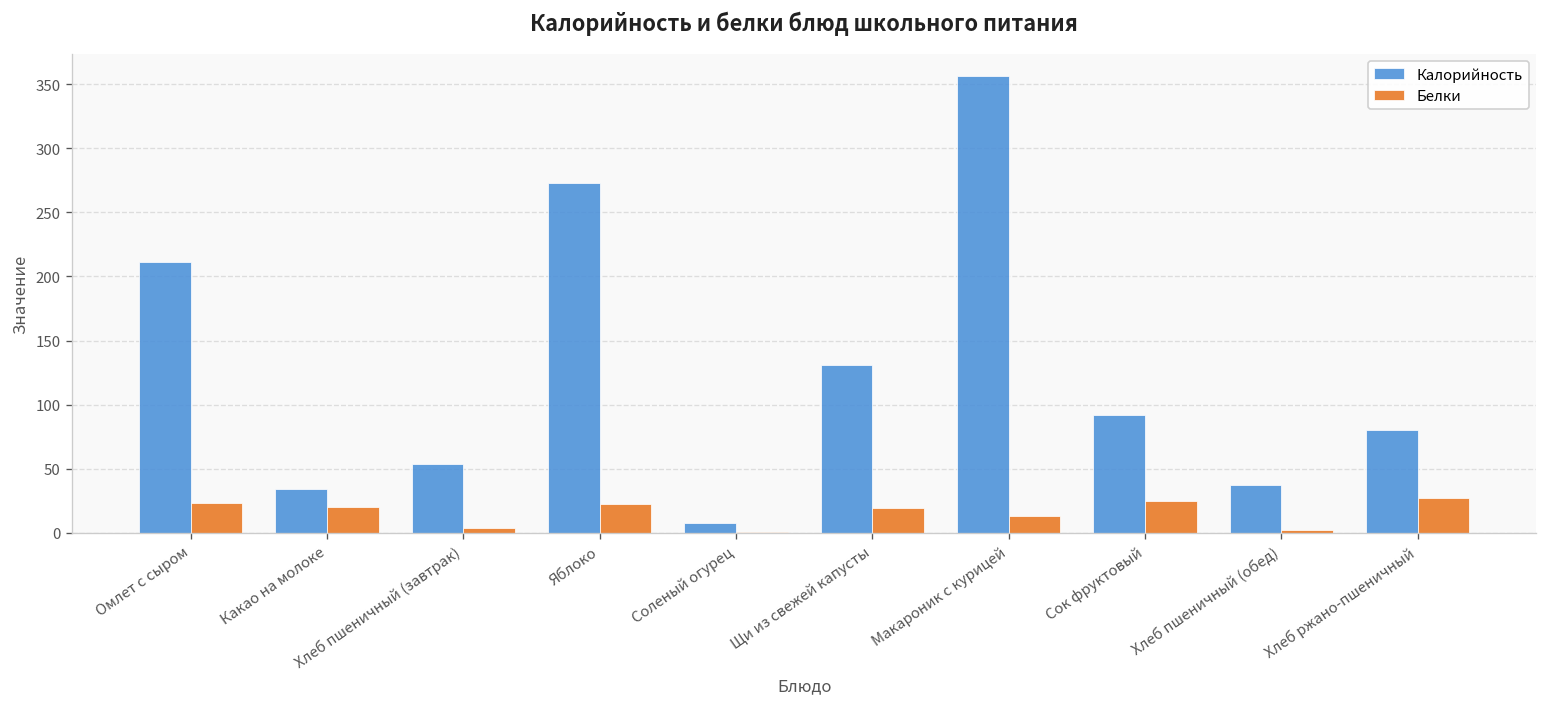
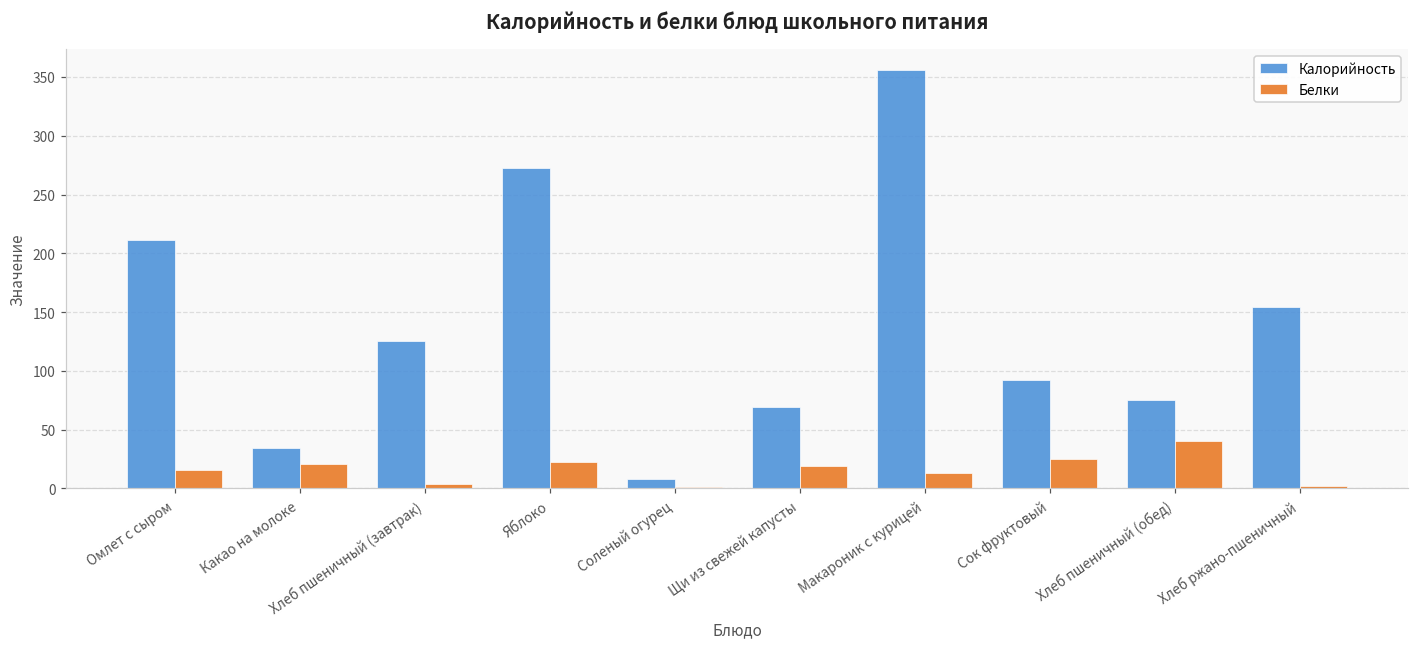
  {
    "Калорийность": {
      "Омлет с сыром": 211,
      "Какао на молоке": 34,
-     "Хлеб пшеничный (завтрак)": 53,
+     "Хлеб пшеничный (завтрак)": 125,
      "Яблоко": 273,
      "Соленый огурец": 8,
-     "Щи из свежей капусты": 131,
+     "Щи из свежей капусты": 69,
      "Макароник с курицей": 356,
      "Сок фруктовый": 92,
-     "Хлеб пшеничный (обед)": 37,
-     "Хлеб ржано-пшеничный": 80
+     "Хлеб пшеничный (обед)": 75,
+     "Хлеб ржано-пшеничный": 154
    },
    "Белки": {
-     "Омлет с сыром": 23,
+     "Омлет с сыром": 15,
      "Какао на молоке": 20,
      "Хлеб пшеничный (завтрак)": 4,
      "Яблоко": 23,
      "Щи из свежей капусты": 19,
      "Макароник с курицей": 13,
      "Сок фруктовый": 25,
-     "Хлеб пшеничный (обед)": 2,
-     "Хлеб ржано-пшеничный": 27
+     "Хлеб пшеничный (обед)": 41,
+     "Хлеб ржано-пшеничный": 2
    }
  }
